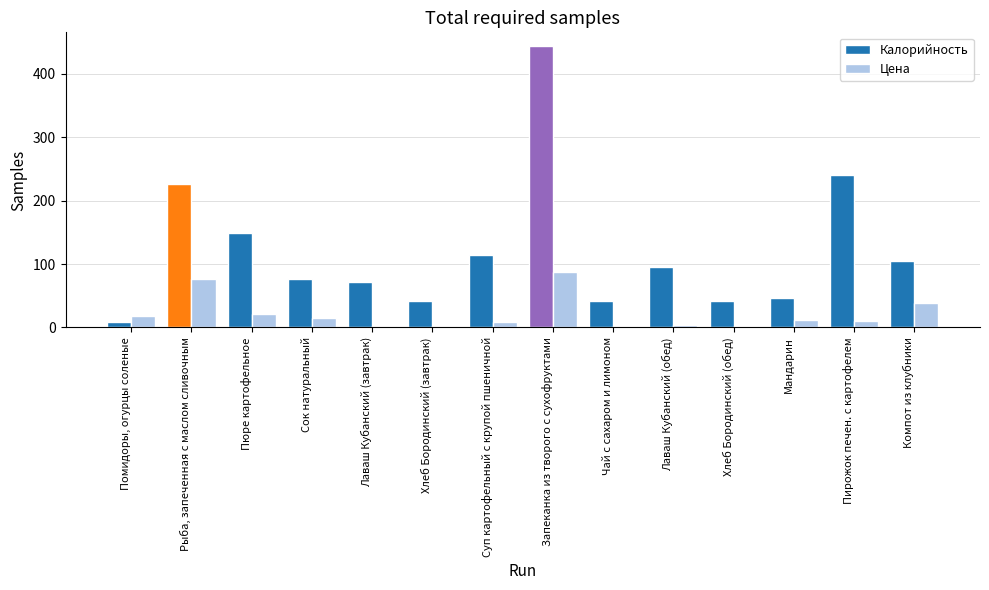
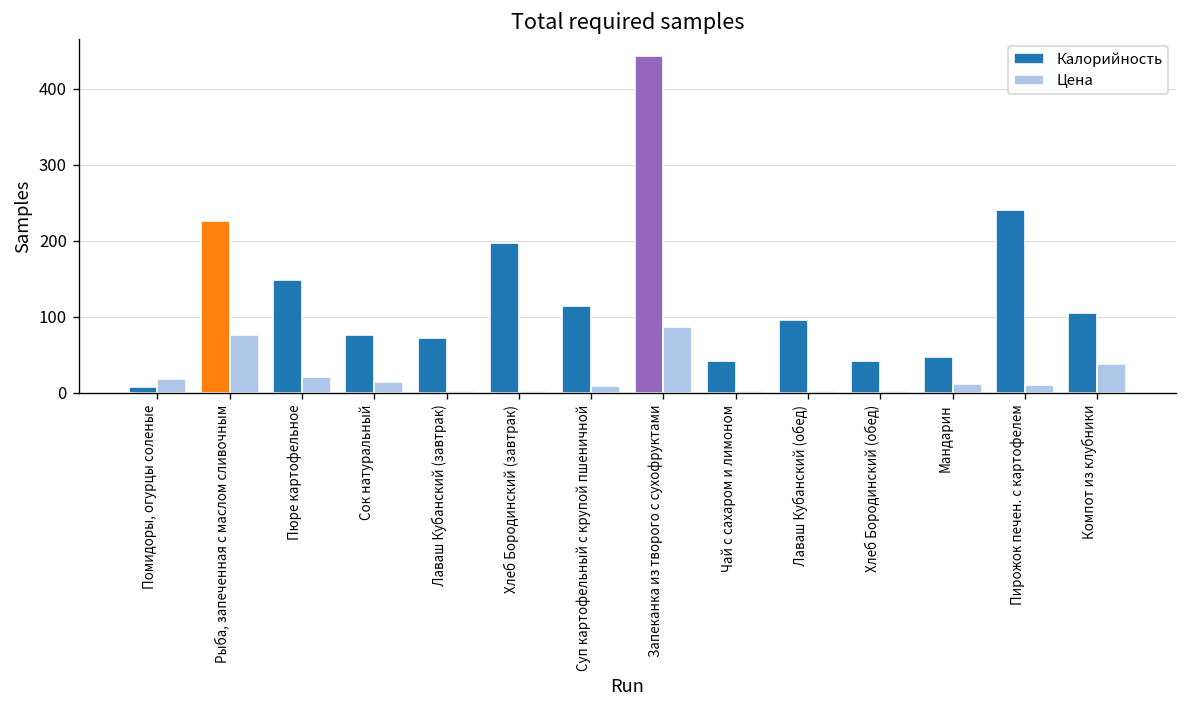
  {
    "Калорийность": {
      "Помидоры, огурцы соленые": 10,
      "Рыба, запеченная с маслом сливочным": 230,
      "Пюре картофельное": 150,
      "Сок натуральный": 80,
      "Лаваш Кубанский (завтрак)": 70,
-     "Хлеб Бородинский (завтрак)": 40,
+     "Хлеб Бородинский (завтрак)": 200,
      "Суп картофельный с крупой пшеничной": 110,
      "Запеканка из творого с сухофруктами": 440,
      "Чай с сахаром и лимоном": 40,
      "Лаваш Кубанский (обед)": 100,
      "Хлеб Бородинский (обед)": 40,
      "Мандарин": 50,
      "Пирожок печен. с картофелем": 240,
      "Компот из клубники": 110
    },
    "Цена": {
      "Помидоры, огурцы соленые": 20,
      "Рыба, запеченная с маслом сливочным": 80,
      "Пюре картофельное": 20,
      "Сок натуральный": 10,
      "Суп картофельный с крупой пшеничной": 10,
      "Запеканка из творого с сухофруктами": 90,
      "Мандарин": 10,
      "Пирожок печен. с картофелем": 10,
      "Компот из клубники": 40
    }
  }
